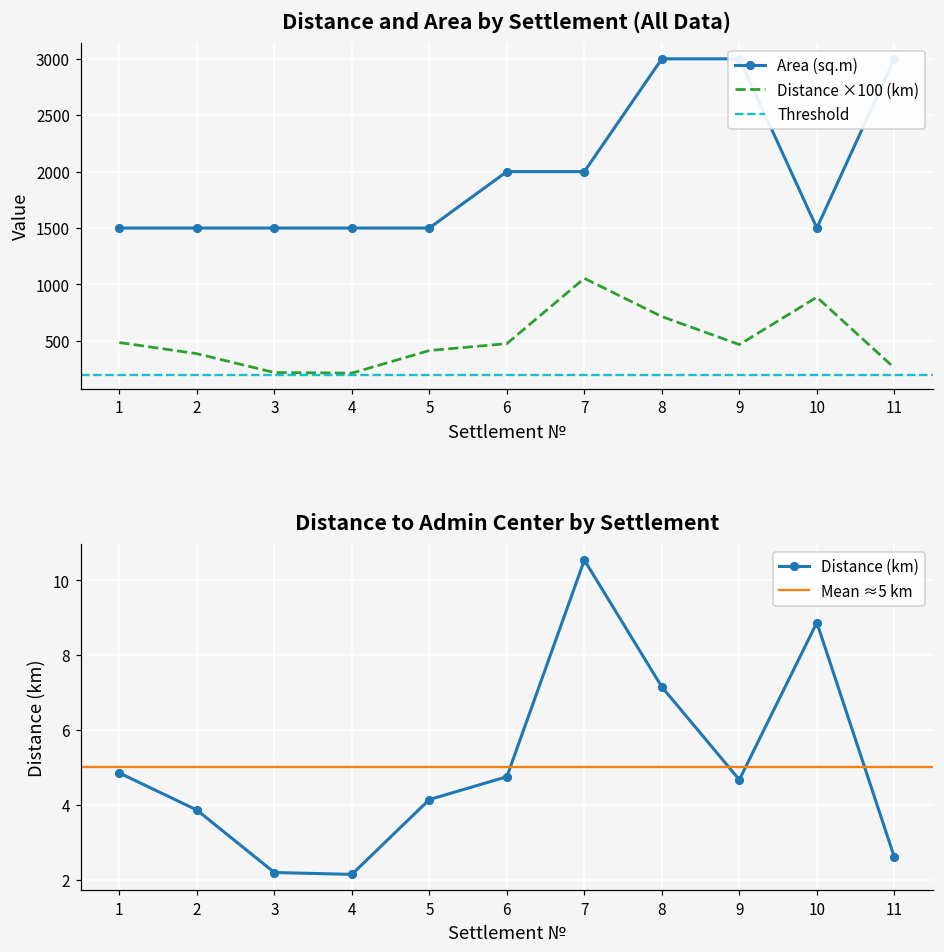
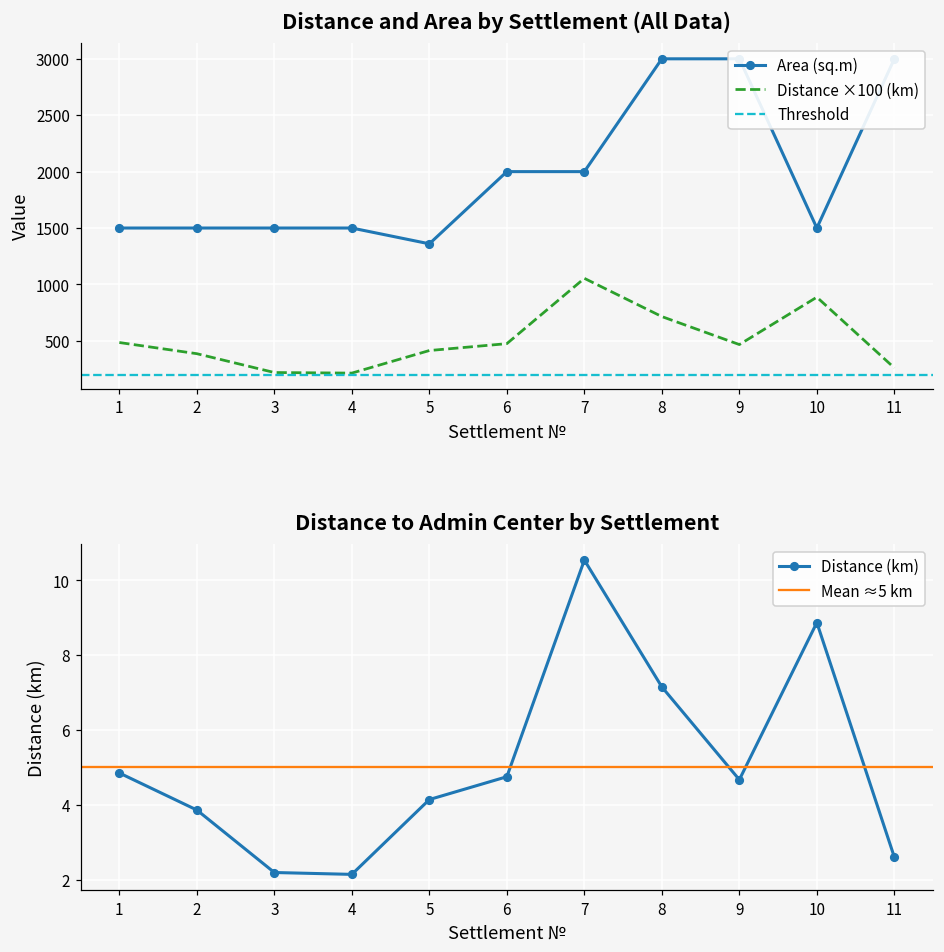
  {
    "Distance and Area by Settlement (All Data)": {
      "Area (sq.m)": {
        "1": 1500,
        "2": 1500,
        "3": 1500,
        "4": 1500,
-       "5": 1500,
+       "5": 1360,
        "6": 2000,
        "7": 2000,
        "8": 3000,
        "10": 1500
      },
      "Distance ×100 (km)": {
        "1": 480,
        "2": 390,
        "3": 220,
        "4": 210,
        "5": 410,
        "6": 480,
        "7": 1050,
        "8": 720,
        "9": 470,
        "10": 890,
        "11": 260
      }
    },
    "Distance to Admin Center by Settlement": {
      "1": 4.9,
      "2": 3.9,
      "3": 2.2,
      "4": 2.1,
      "5": 4.1,
      "6": 4.8,
      "7": 10.5,
      "8": 7.2,
      "9": 4.7,
      "10": 8.9,
      "11": 2.6
    }
  }
